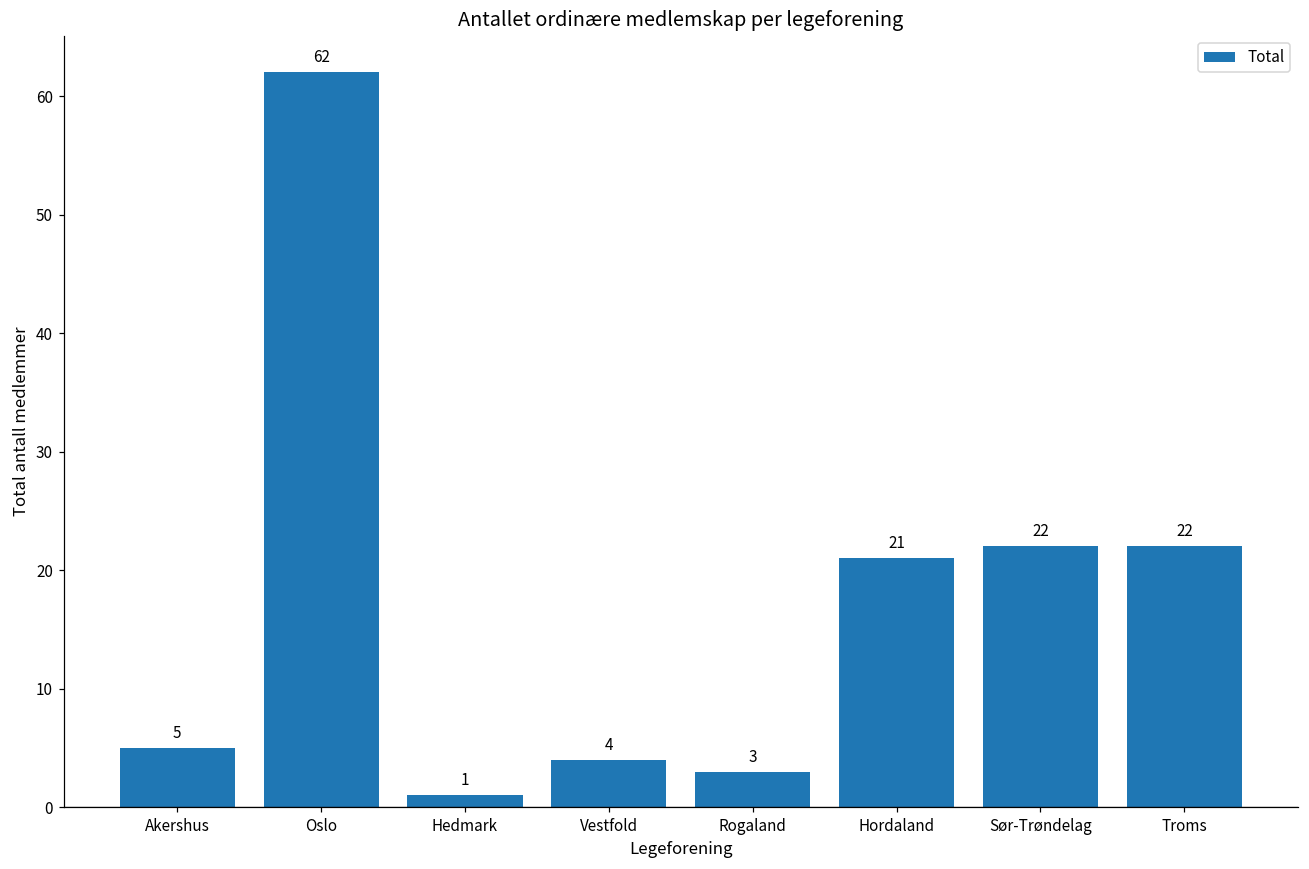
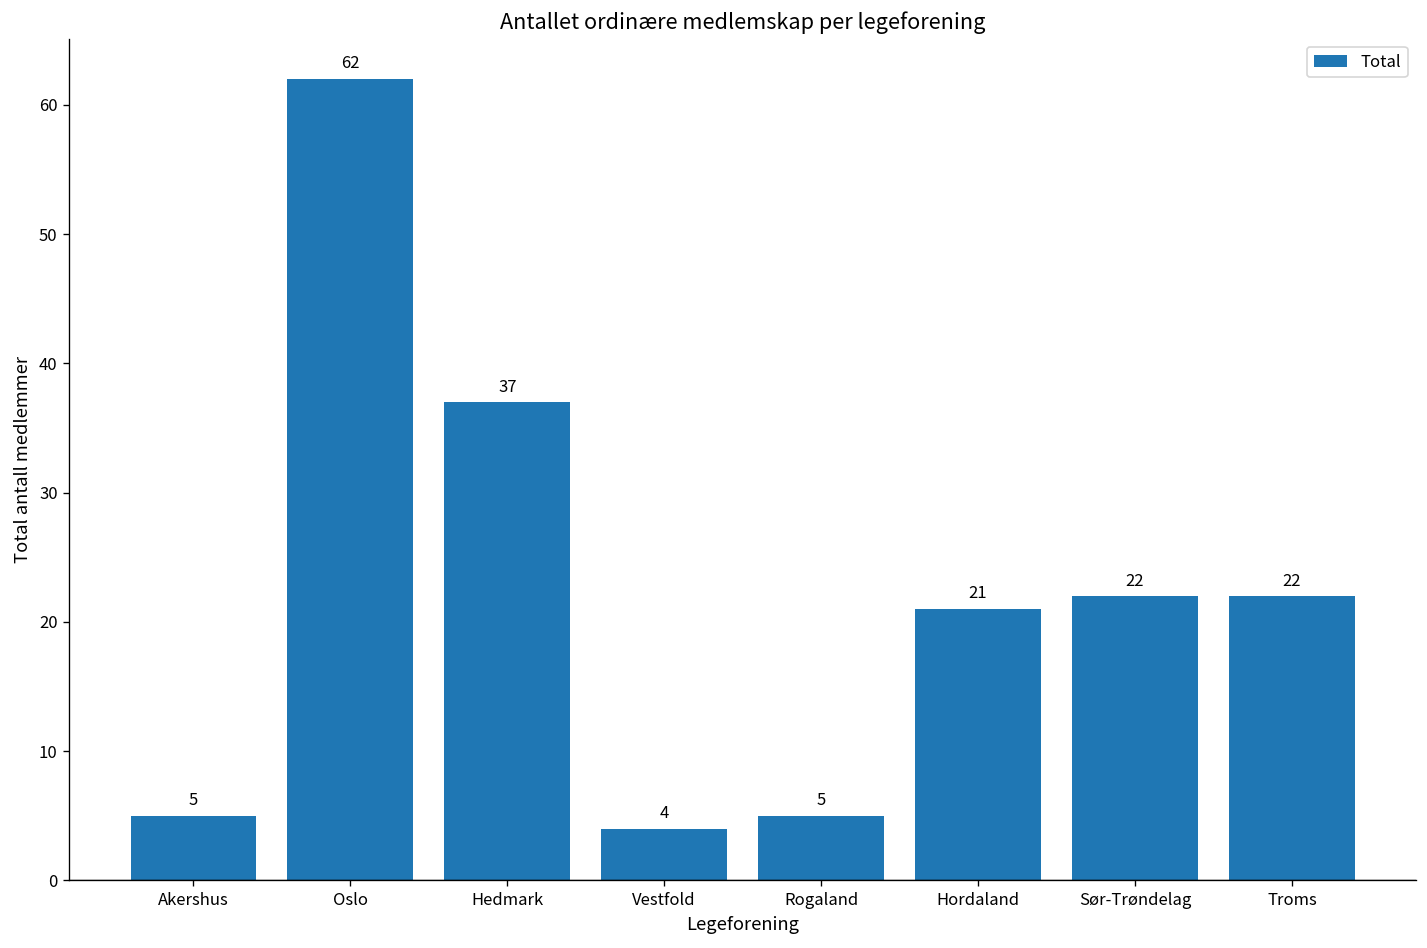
  {
    "Akershus": 5,
    "Oslo": 62,
-   "Hedmark": 1,
+   "Hedmark": 37,
    "Vestfold": 4,
-   "Rogaland": 3,
+   "Rogaland": 5,
    "Hordaland": 21,
    "Sør-Trøndelag": 22,
    "Troms": 22
  }
